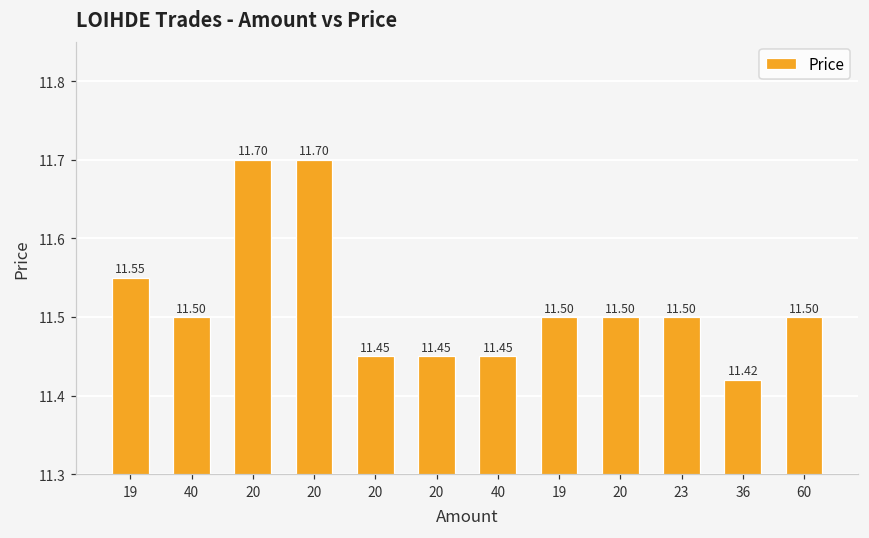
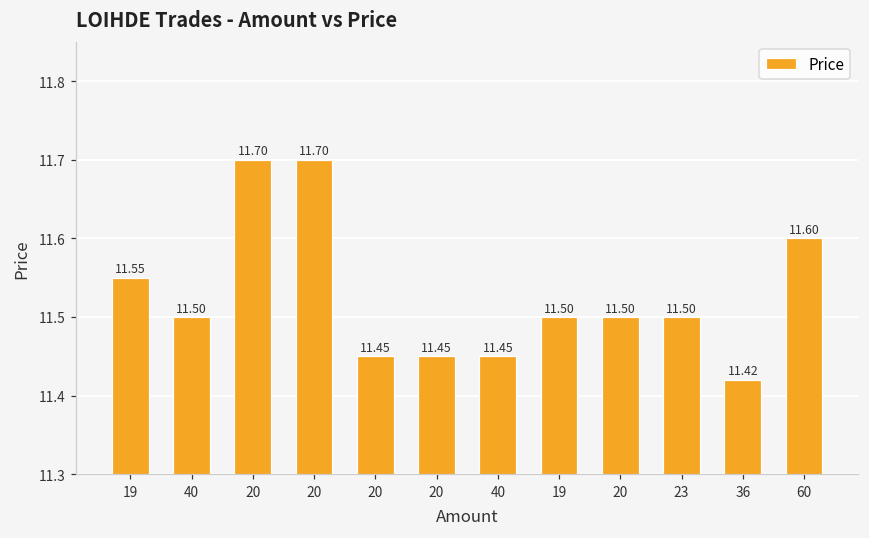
  {
    "23": 11.50,
    "36": 11.42,
-   "60": 11.50
+   "60": 11.60
  }
